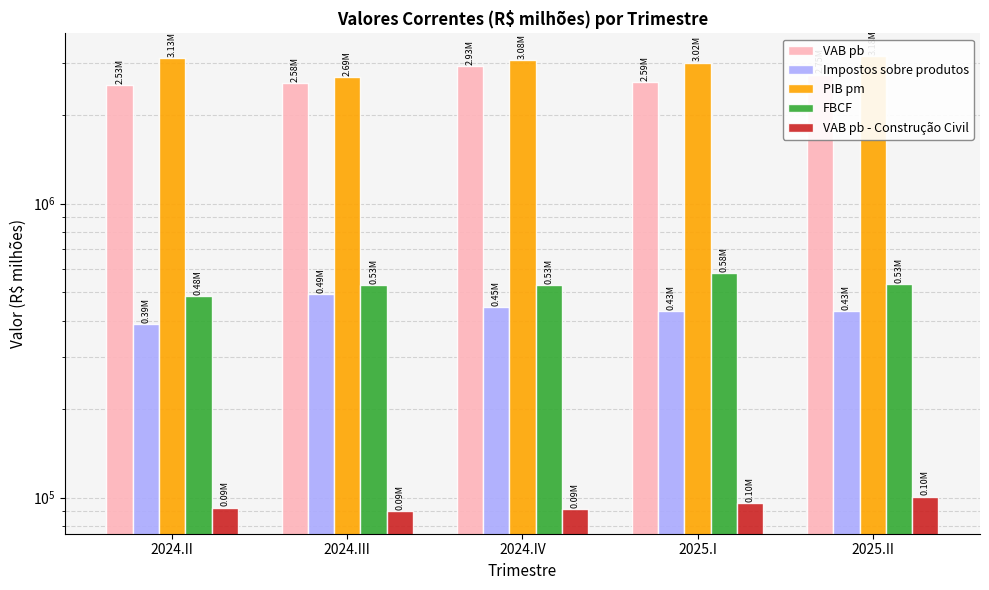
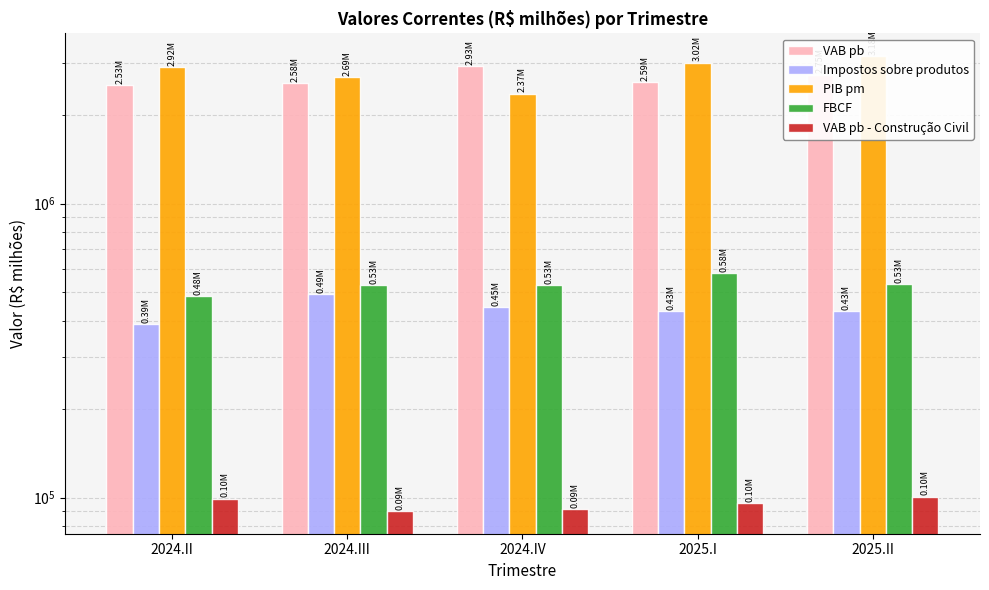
  {
    "VAB pb": {
      "2024.II": "2.53M",
      "2024.III": "2.58M",
      "2024.IV": "2.93M",
      "2025.I": "2.59M"
    },
    "Impostos sobre produtos": {
      "2024.II": "0.39M",
      "2024.III": "0.49M",
      "2024.IV": "0.45M",
      "2025.I": "0.43M",
      "2025.II": "0.43M"
    },
    "PIB pm": {
-     "2024.II": "3.13M",
+     "2024.II": "2.92M",
      "2024.III": "2.69M",
-     "2024.IV": "3.08M",
+     "2024.IV": "2.37M",
      "2025.I": "3.02M"
    },
    "FBCF": {
      "2024.II": "0.48M",
      "2024.III": "0.53M",
      "2024.IV": "0.53M",
      "2025.I": "0.58M",
      "2025.II": "0.53M"
    },
    "VAB pb - Construção Civil": {
-     "2024.II": "0.09M",
+     "2024.II": "0.10M",
      "2024.III": "0.09M",
      "2024.IV": "0.09M",
      "2025.I": "0.10M",
      "2025.II": "0.10M"
    }
  }
